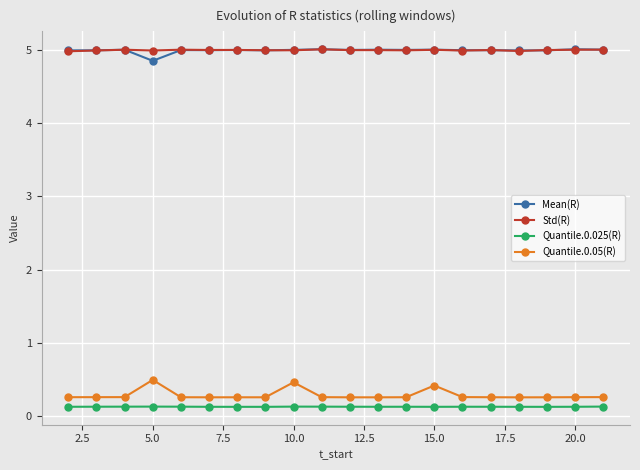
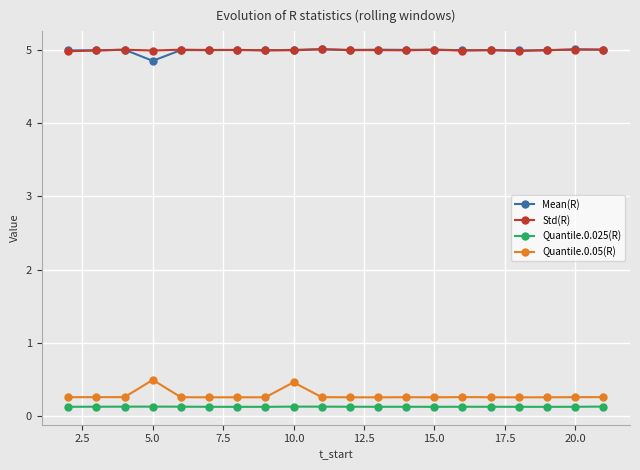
  {
    "Mean(R)": {
      "5.0": 4.9
    },
    "Std(R)": {
      "5.0": 5.0
    },
    "Quantile.0.025(R)": {
      "5.0": 0.1,
      "10.0": 0.1,
      "15.0": 0.1,
      "20.0": 0.1
    },
    "Quantile.0.05(R)": {
      "5.0": 0.5,
      "10.0": 0.5,
-     "15.0": 0.4,
+     "15.0": 0.3,
      "20.0": 0.3
    }
  }
